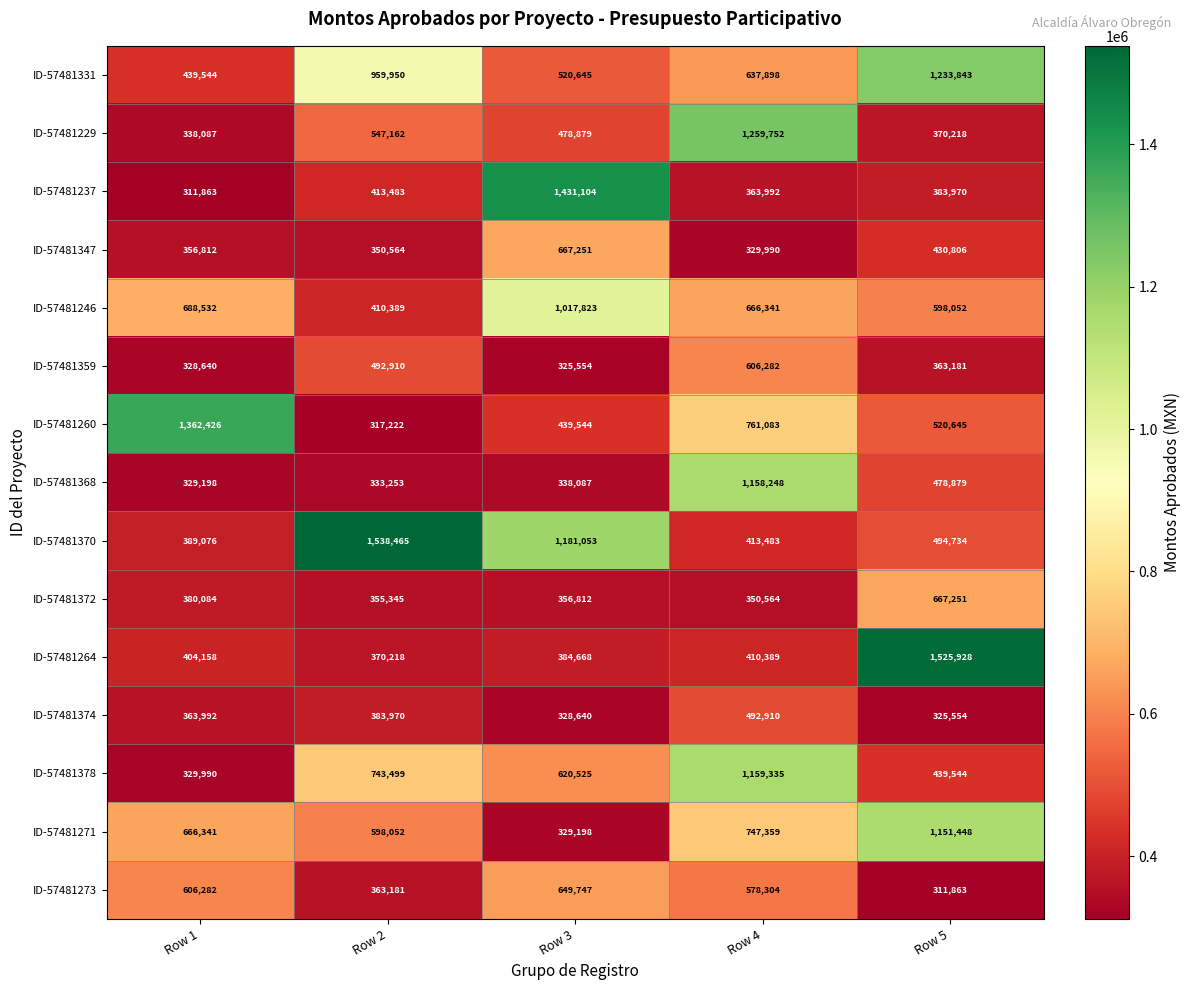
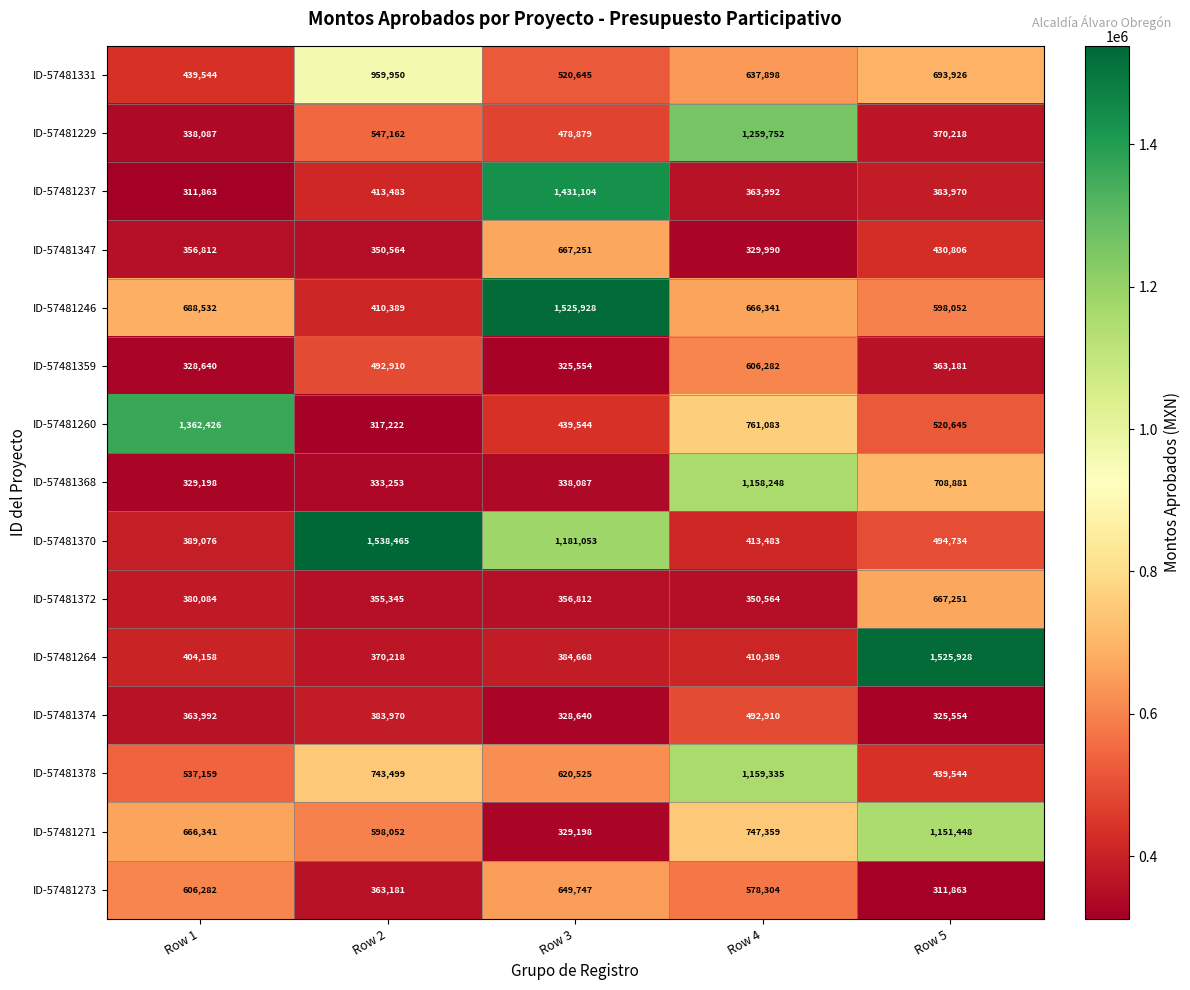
  {
    "ID-57481331": {
      "Row 1": "439,544",
      "Row 2": "959,950",
      "Row 3": "520,645",
      "Row 4": "637,898",
-     "Row 5": "1,233,843"
+     "Row 5": "693,926"
    },
    "ID-57481229": {
      "Row 1": "338,087",
      "Row 2": "547,162",
      "Row 3": "478,879",
      "Row 4": "1,259,752",
      "Row 5": "370,218"
    },
    "ID-57481237": {
      "Row 1": "311,863",
      "Row 2": "413,483",
      "Row 3": "1,431,104",
      "Row 4": "363,992",
      "Row 5": "383,970"
    },
    "ID-57481347": {
      "Row 1": "356,812",
      "Row 2": "350,564",
      "Row 3": "667,251",
      "Row 4": "329,990",
      "Row 5": "430,806"
    },
    "ID-57481246": {
      "Row 1": "688,532",
      "Row 2": "410,389",
-     "Row 3": "1,017,823",
+     "Row 3": "1,525,928",
      "Row 4": "666,341",
      "Row 5": "598,052"
    },
    "ID-57481359": {
      "Row 1": "328,640",
      "Row 2": "492,910",
      "Row 3": "325,554",
      "Row 4": "606,282",
      "Row 5": "363,181"
    },
    "ID-57481260": {
      "Row 1": "1,362,426",
      "Row 2": "317,222",
      "Row 3": "439,544",
      "Row 4": "761,083",
      "Row 5": "520,645"
    },
    "ID-57481368": {
      "Row 1": "329,198",
      "Row 2": "333,253",
      "Row 3": "338,087",
      "Row 4": "1,158,248",
-     "Row 5": "478,879"
+     "Row 5": "708,881"
    },
    "ID-57481370": {
      "Row 1": "389,076",
      "Row 2": "1,538,465",
      "Row 3": "1,181,053",
      "Row 4": "413,483",
      "Row 5": "494,734"
    },
    "ID-57481372": {
      "Row 1": "380,084",
      "Row 2": "355,345",
      "Row 3": "356,812",
      "Row 4": "350,564",
      "Row 5": "667,251"
    },
    "ID-57481264": {
      "Row 1": "404,158",
      "Row 2": "370,218",
      "Row 3": "384,668",
      "Row 4": "410,389",
      "Row 5": "1,525,928"
    },
    "ID-57481374": {
      "Row 1": "363,992",
      "Row 2": "383,970",
      "Row 3": "328,640",
      "Row 4": "492,910",
      "Row 5": "325,554"
    },
    "ID-57481378": {
-     "Row 1": "329,990",
+     "Row 1": "537,159",
      "Row 2": "743,499",
      "Row 3": "620,525",
      "Row 4": "1,159,335",
      "Row 5": "439,544"
    },
    "ID-57481271": {
      "Row 1": "666,341",
      "Row 2": "598,052",
      "Row 3": "329,198",
      "Row 4": "747,359",
      "Row 5": "1,151,448"
    },
    "ID-57481273": {
      "Row 1": "606,282",
      "Row 2": "363,181",
      "Row 3": "649,747",
      "Row 4": "578,304",
      "Row 5": "311,863"
    }
  }
